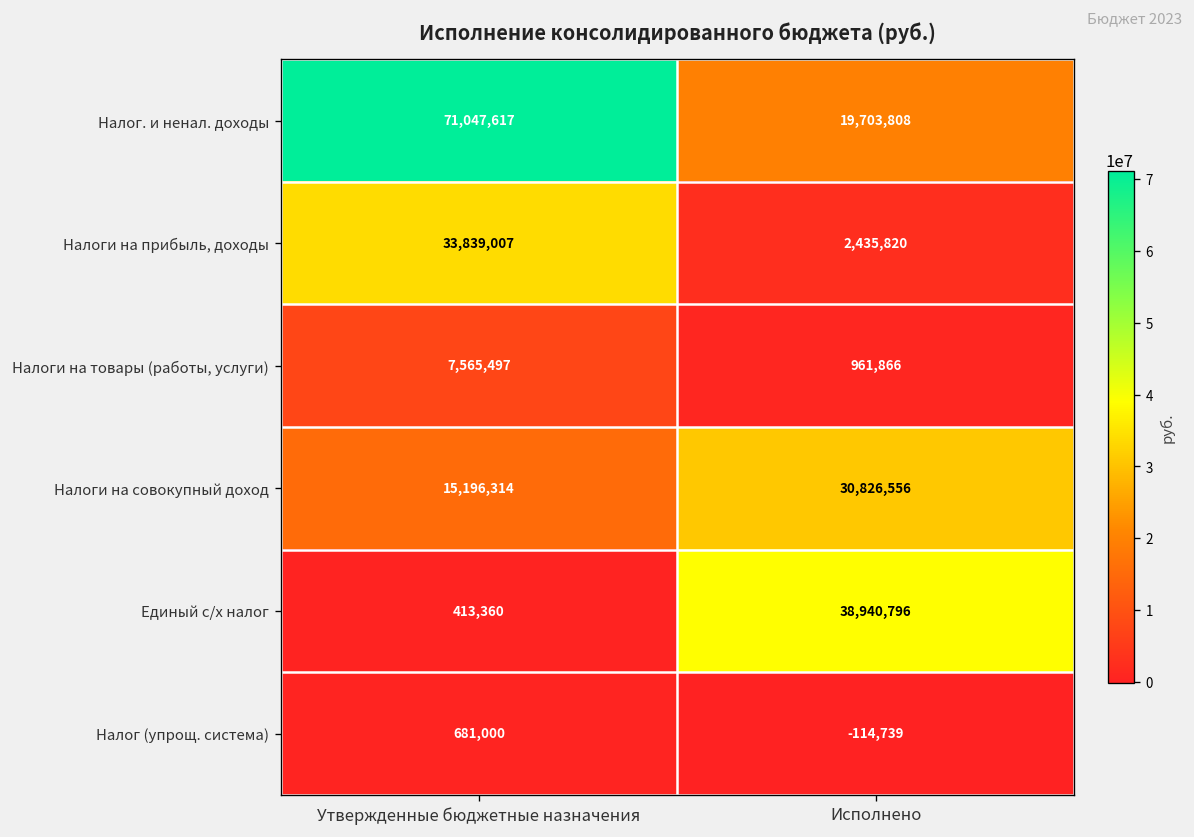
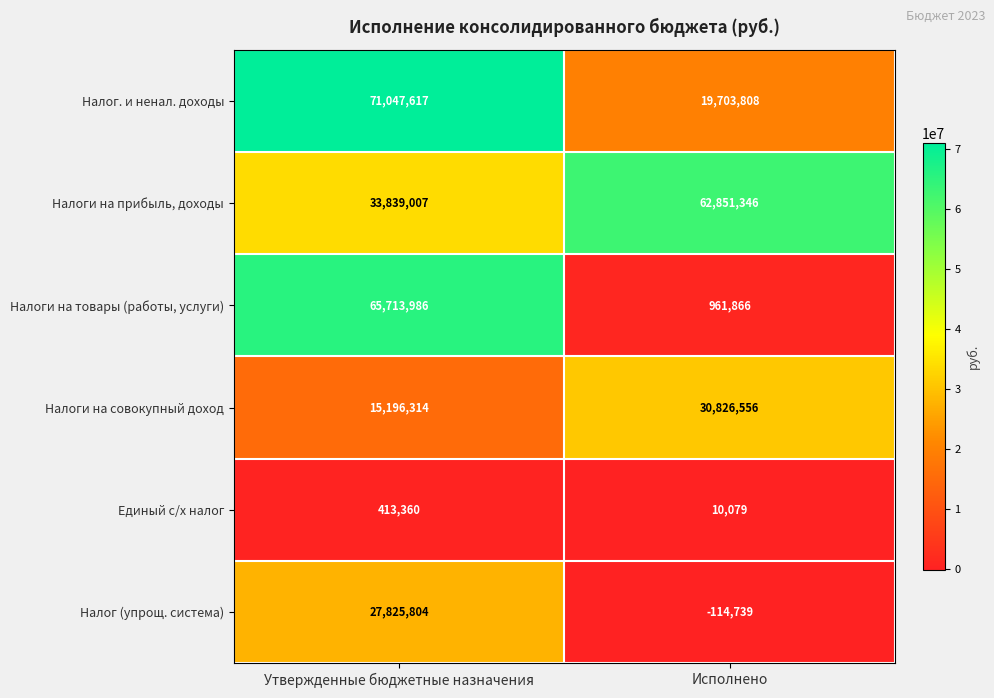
  {
    "Налог. и ненал. доходы": {
      "Утвержденные бюджетные назначения": "71,047,617",
      "Исполнено": "19,703,808"
    },
    "Налоги на прибыль, доходы": {
      "Утвержденные бюджетные назначения": "33,839,007",
-     "Исполнено": "2,435,820"
+     "Исполнено": "62,851,346"
    },
    "Налоги на товары (работы, услуги)": {
-     "Утвержденные бюджетные назначения": "7,565,497",
+     "Утвержденные бюджетные назначения": "65,713,986",
      "Исполнено": "961,866"
    },
    "Налоги на совокупный доход": {
      "Утвержденные бюджетные назначения": "15,196,314",
      "Исполнено": "30,826,556"
    },
    "Единый с/х налог": {
      "Утвержденные бюджетные назначения": "413,360",
-     "Исполнено": "38,940,796"
+     "Исполнено": "10,079"
    },
    "Налог (упрощ. система)": {
-     "Утвержденные бюджетные назначения": "681,000",
+     "Утвержденные бюджетные назначения": "27,825,804",
      "Исполнено": "-114,739"
    }
  }
